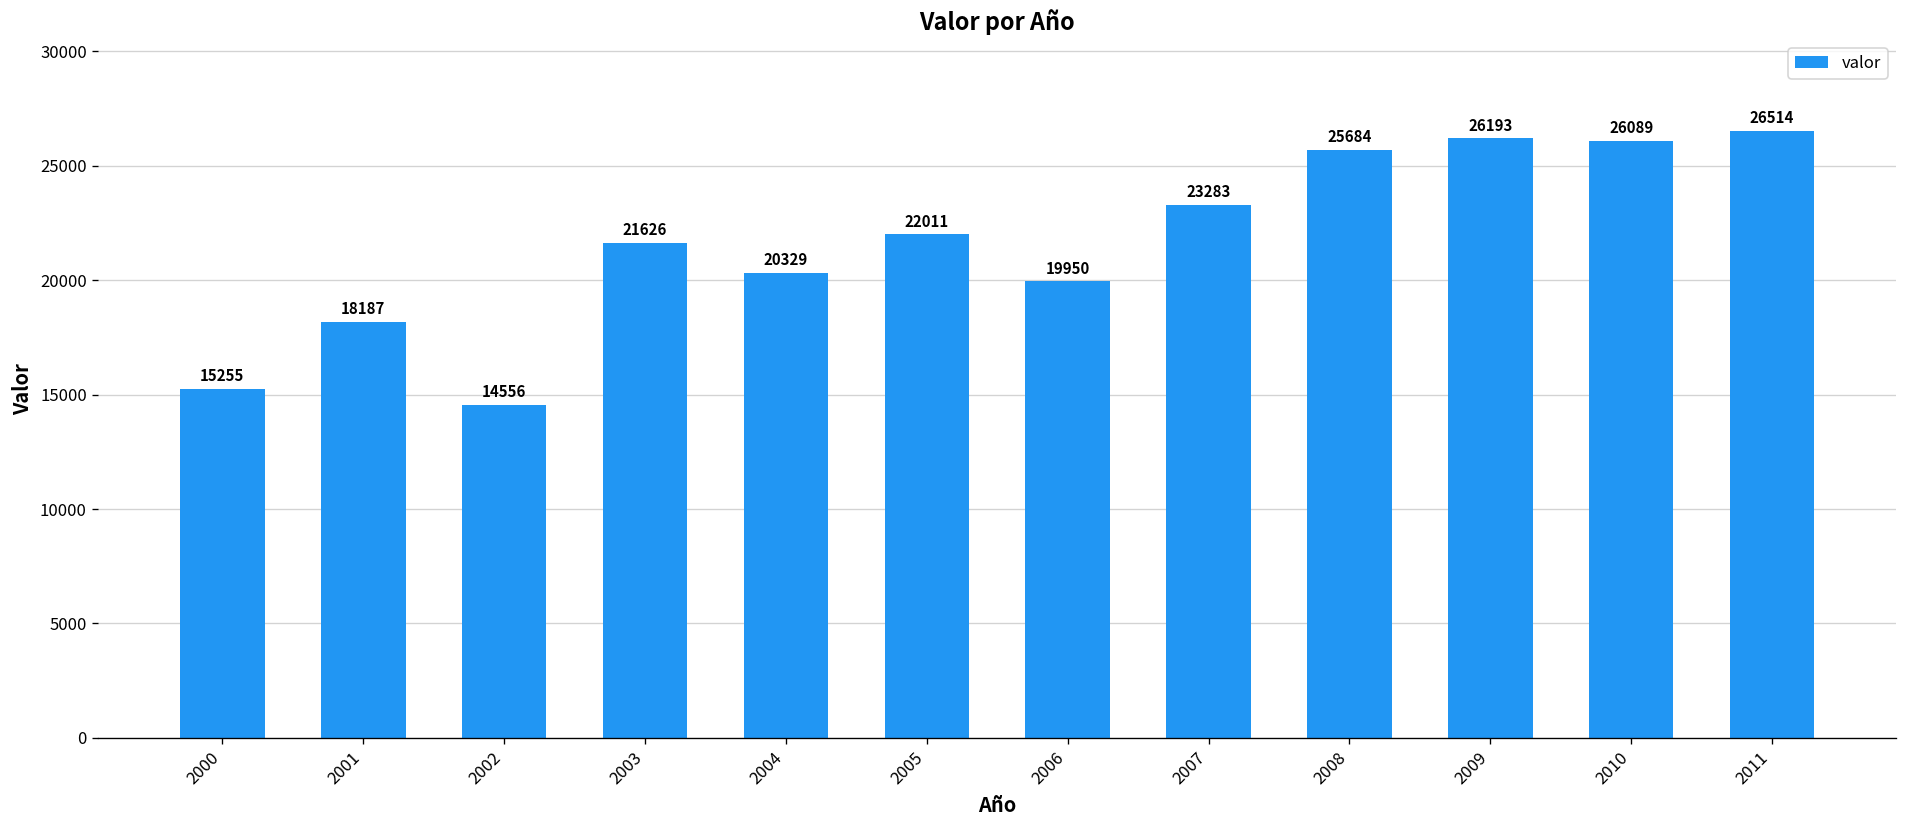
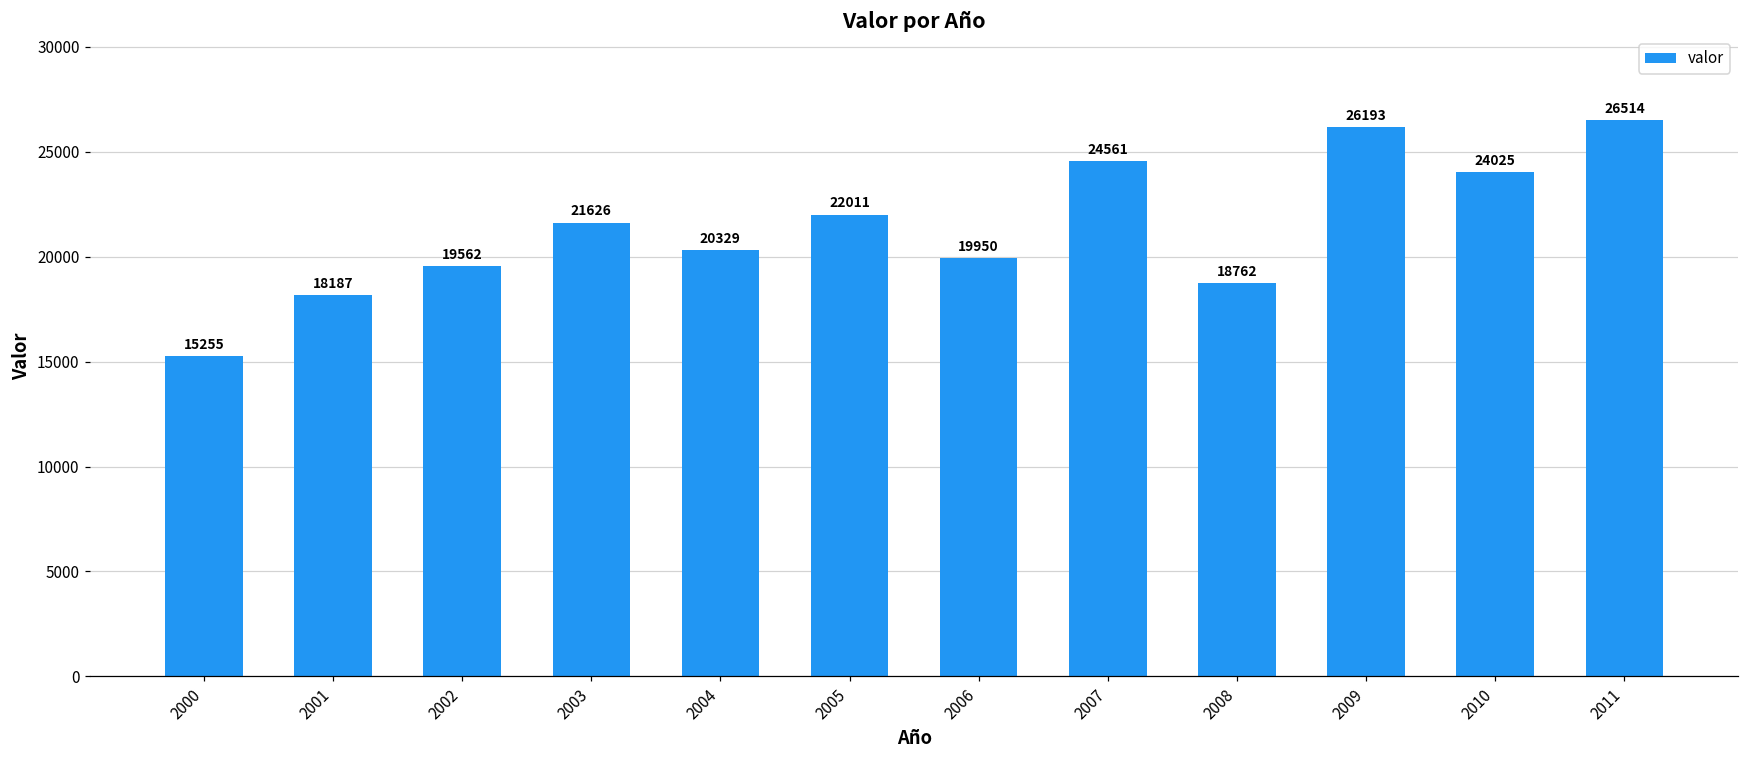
  {
    "2000": 15255,
    "2001": 18187,
-   "2002": 14556,
+   "2002": 19562,
    "2003": 21626,
    "2004": 20329,
    "2005": 22011,
    "2006": 19950,
-   "2007": 23283,
-   "2008": 25684,
+   "2007": 24561,
+   "2008": 18762,
    "2009": 26193,
-   "2010": 26089,
+   "2010": 24025,
    "2011": 26514
  }
